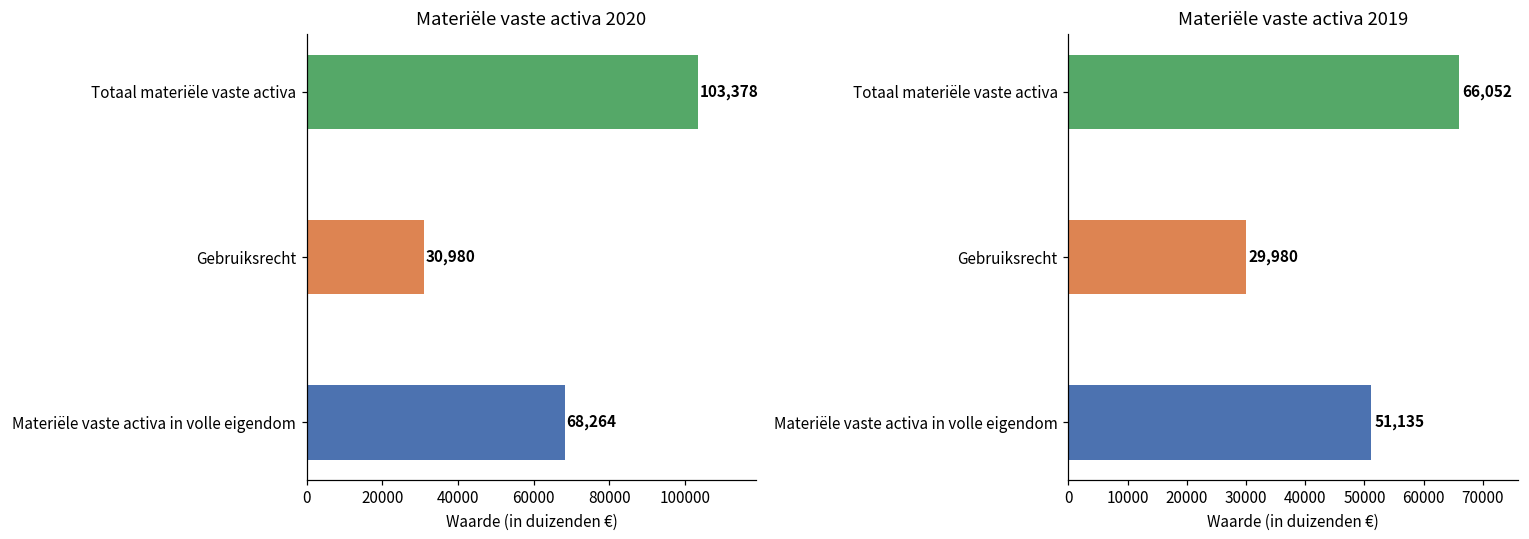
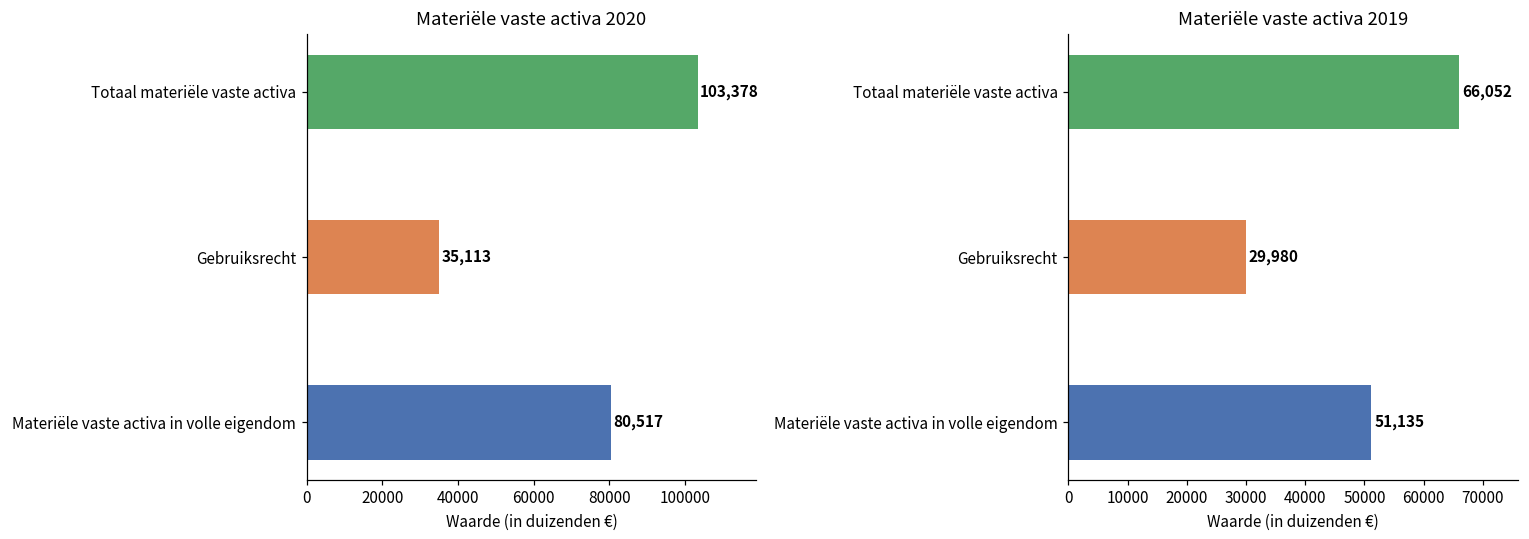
  {
    "Materiële vaste activa 2020": {
      "Totaal materiële vaste activa": "103,378",
-     "Gebruiksrecht": "30,980",
-     "Materiële vaste activa in volle eigendom": "68,264"
+     "Gebruiksrecht": "35,113",
+     "Materiële vaste activa in volle eigendom": "80,517"
    },
    "Materiële vaste activa 2019": {
      "Totaal materiële vaste activa": "66,052",
      "Gebruiksrecht": "29,980",
      "Materiële vaste activa in volle eigendom": "51,135"
    }
  }
